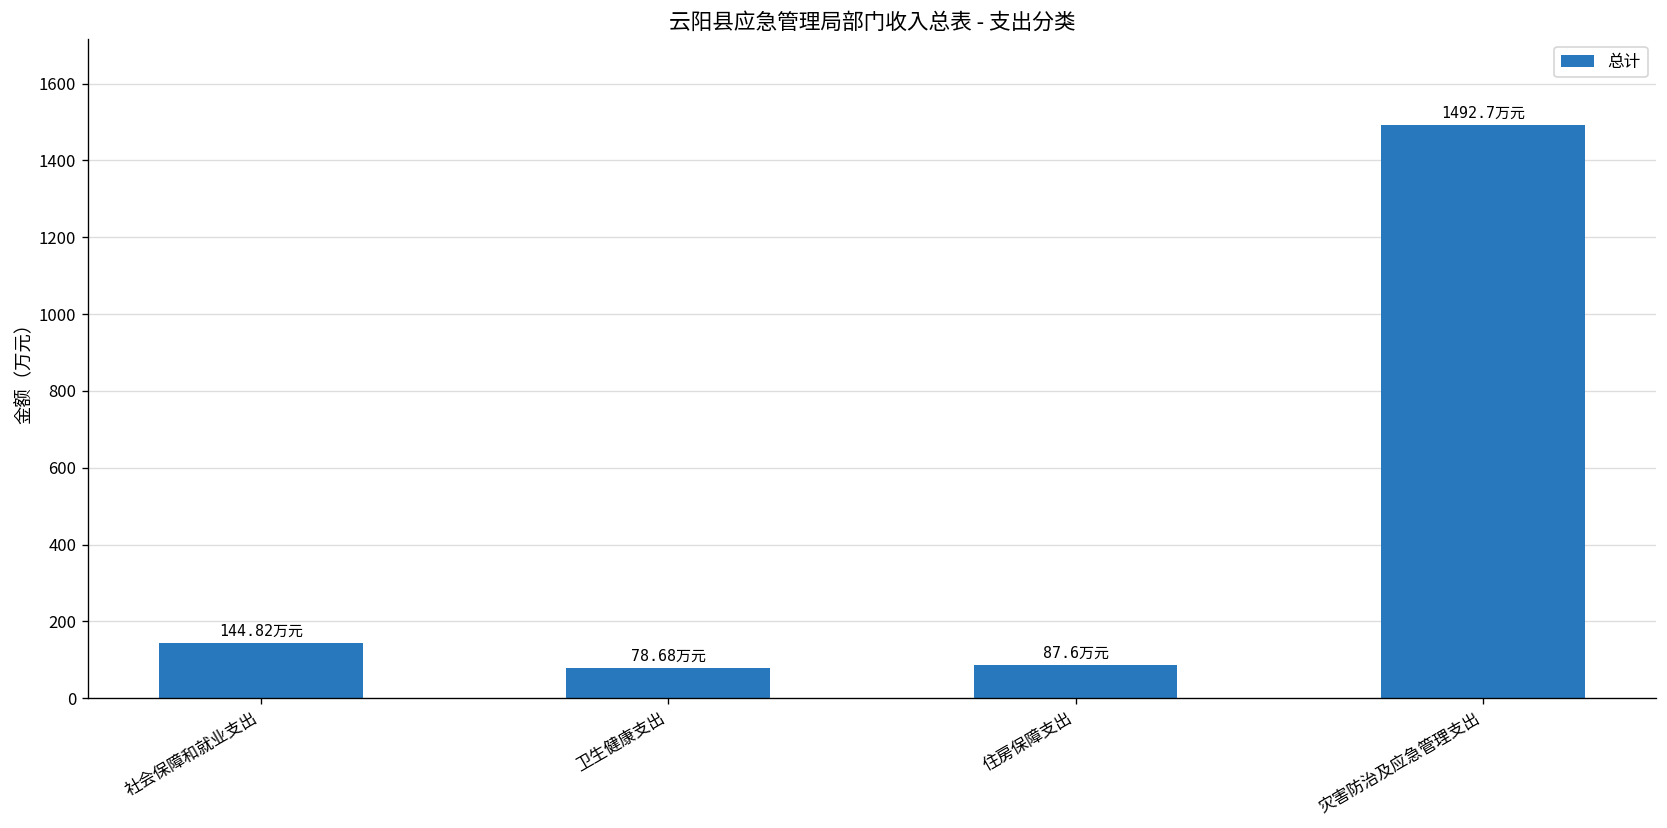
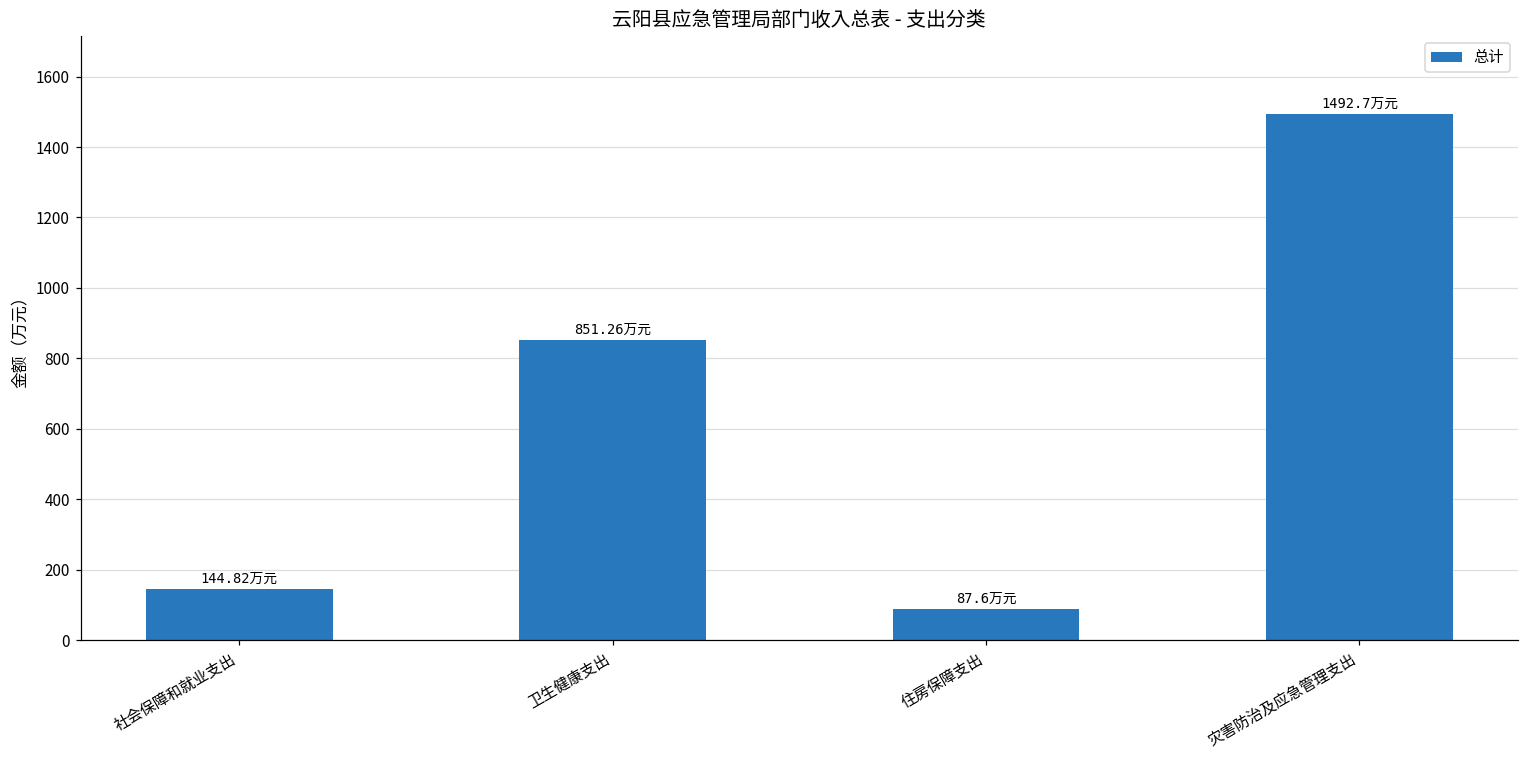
  {
    "社会保障和就业支出": 144.82,
-   "卫生健康支出": 78.68,
+   "卫生健康支出": 851.26,
    "住房保障支出": 87.6,
    "灾害防治及应急管理支出": 1492.7
  }
